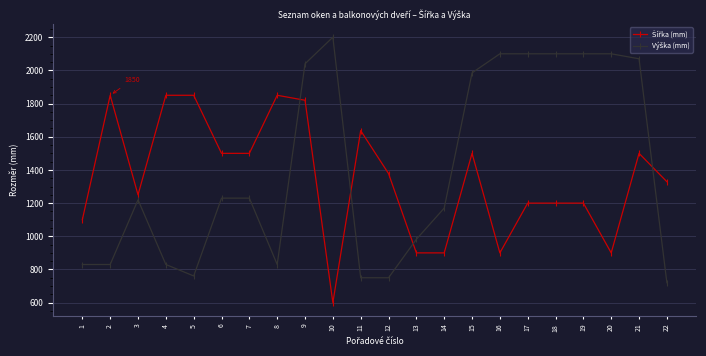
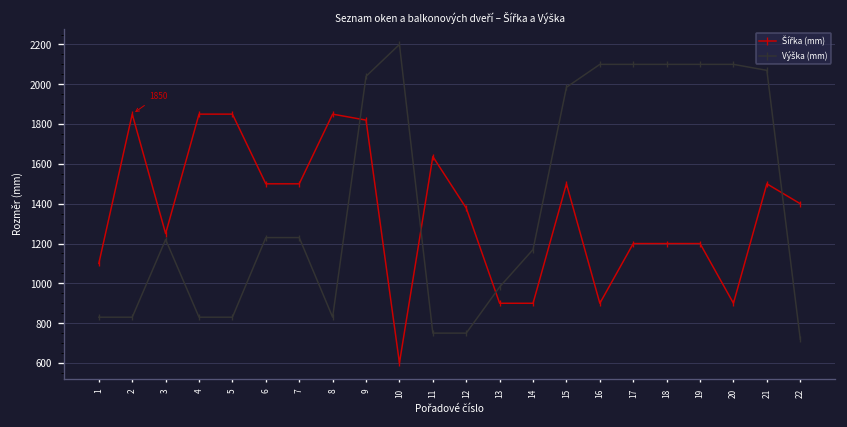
  {
    "Šířka (mm)": {
      "1": 1100,
      "3": 1250,
      "4": 1850,
      "5": 1850,
      "6": 1500,
      "7": 1500,
      "8": 1850,
      "9": 1820,
      "10": 600,
      "11": 1640,
      "12": 1380,
      "13": 900,
      "14": 900,
      "15": 1500,
      "16": 900,
      "17": 1200,
      "18": 1200,
      "19": 1200,
      "20": 900,
      "21": 1500,
-     "22": 1330
+     "22": 1400
    },
    "Výška (mm)": {
      "1": 830,
      "2": 830,
      "3": 1220,
      "4": 830,
-     "5": 760,
+     "5": 830,
      "6": 1230,
      "7": 1230,
      "8": 830,
      "9": 2040,
      "10": 2200,
      "11": 750,
      "12": 750,
      "13": 980,
      "14": 1170,
      "15": 1990,
      "16": 2100,
      "17": 2100,
      "18": 2100,
      "19": 2100,
      "20": 2100,
      "21": 2070,
      "22": 720
    }
  }
